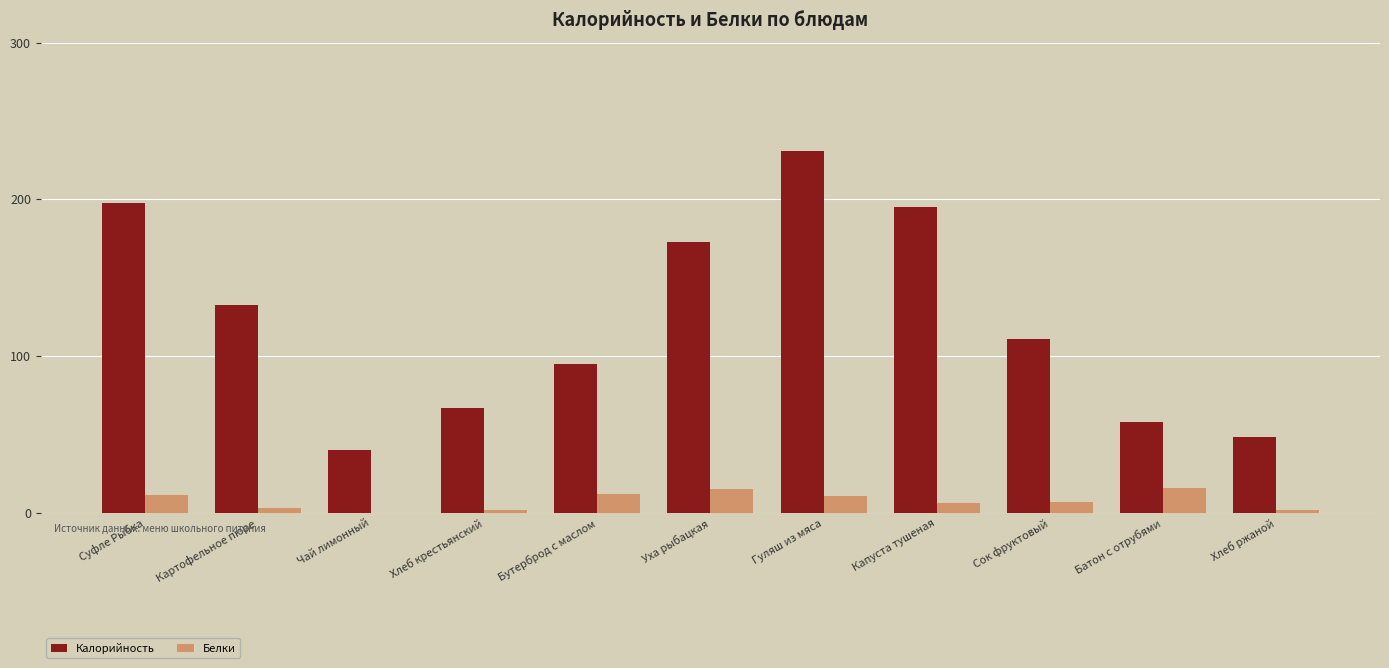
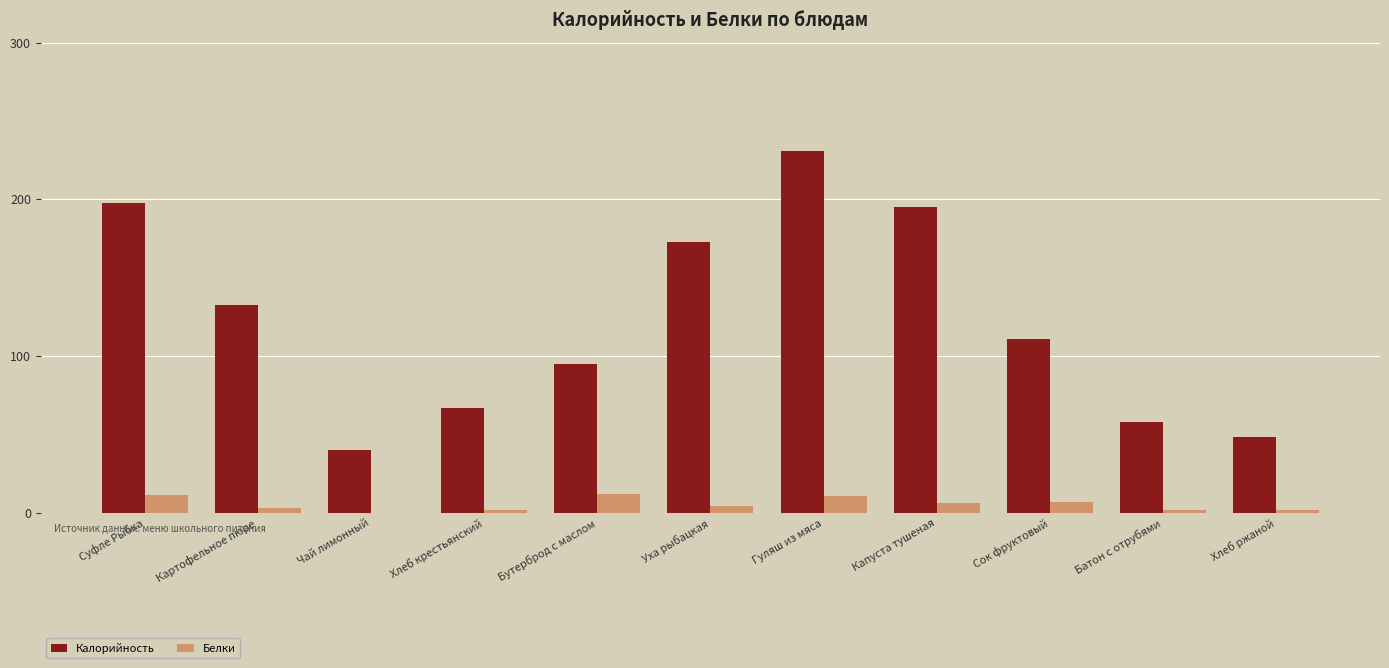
  {
    "Калорийность": {
      "Суфле Рыбка": 198,
      "Картофельное пюре": 133,
      "Чай лимонный": 40,
      "Хлеб крестьянский": 67,
      "Бутерброд с маслом": 95,
      "Уха рыбацкая": 173,
      "Гуляш из мяса": 231,
      "Капуста тушеная": 195,
      "Сок фруктовый": 111,
      "Батон с отрубями": 58,
      "Хлеб ржаной": 48
    },
    "Белки": {
      "Суфле Рыбка": 11,
      "Картофельное пюре": 3,
      "Хлеб крестьянский": 2,
      "Бутерброд с маслом": 12,
-     "Уха рыбацкая": 15,
+     "Уха рыбацкая": 5,
      "Гуляш из мяса": 11,
      "Капуста тушеная": 7,
      "Сок фруктовый": 7,
-     "Батон с отрубями": 16,
+     "Батон с отрубями": 2,
      "Хлеб ржаной": 2
    }
  }
